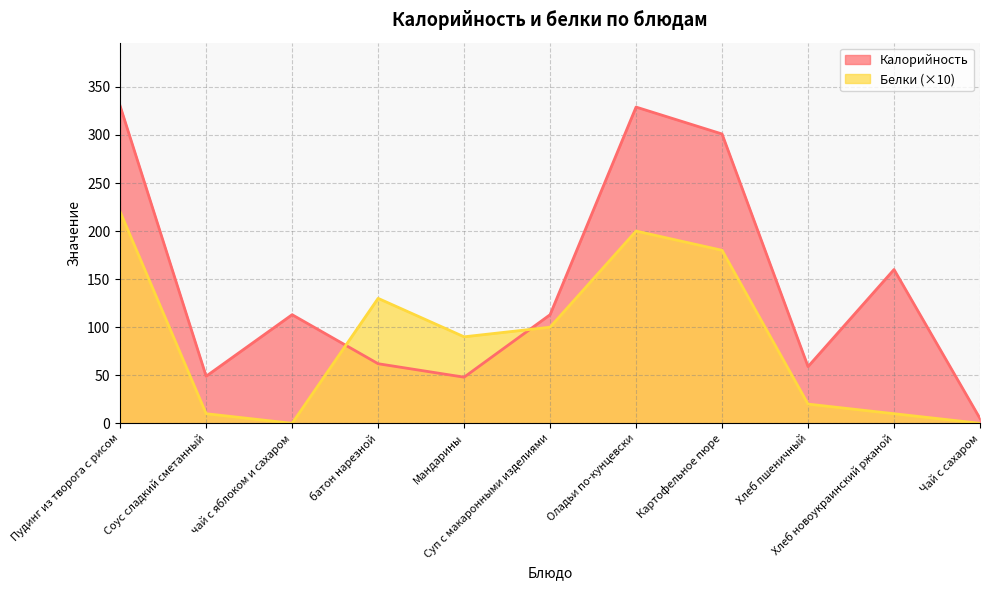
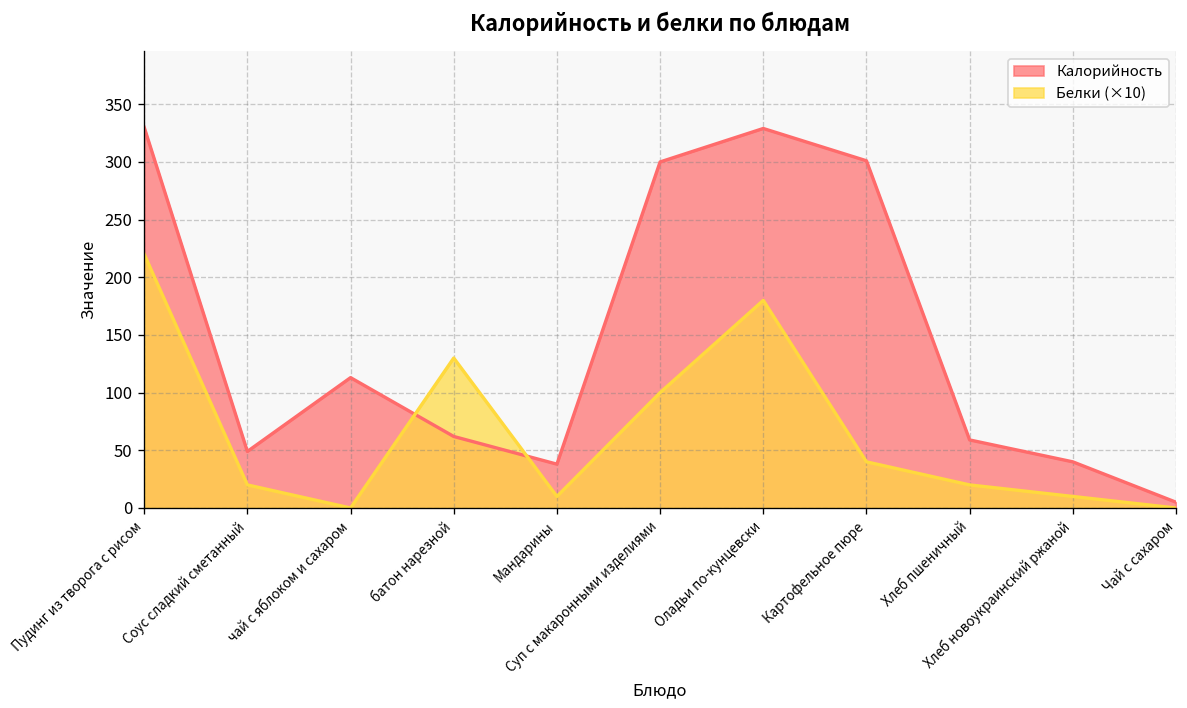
  {
    "Калорийность": {
      "Пудинг из творога с рисом": 330,
      "Соус сладкий сметанный": 50,
      "чай с яблоком и сахаром": 110,
      "батон нарезной": 60,
-     "Мандарины": 50,
-     "Суп с макаронными изделиями": 110,
+     "Мандарины": 40,
+     "Суп с макаронными изделиями": 300,
      "Оладьи по-кунцевски": 330,
      "Картофельное пюре": 300,
      "Хлеб пшеничный": 60,
-     "Хлеб новоукраинский ржаной": 160,
+     "Хлеб новоукраинский ржаной": 40,
      "Чай с сахаром": 10
    },
    "Белки (×10)": {
      "Пудинг из творога с рисом": 220,
-     "Соус сладкий сметанный": 10,
+     "Соус сладкий сметанный": 20,
      "чай с яблоком и сахаром": 0,
      "батон нарезной": 130,
-     "Мандарины": 90,
+     "Мандарины": 10,
      "Суп с макаронными изделиями": 100,
-     "Оладьи по-кунцевски": 200,
-     "Картофельное пюре": 180,
+     "Оладьи по-кунцевски": 180,
+     "Картофельное пюре": 40,
      "Хлеб пшеничный": 20,
      "Хлеб новоукраинский ржаной": 10,
      "Чай с сахаром": 0
    }
  }
